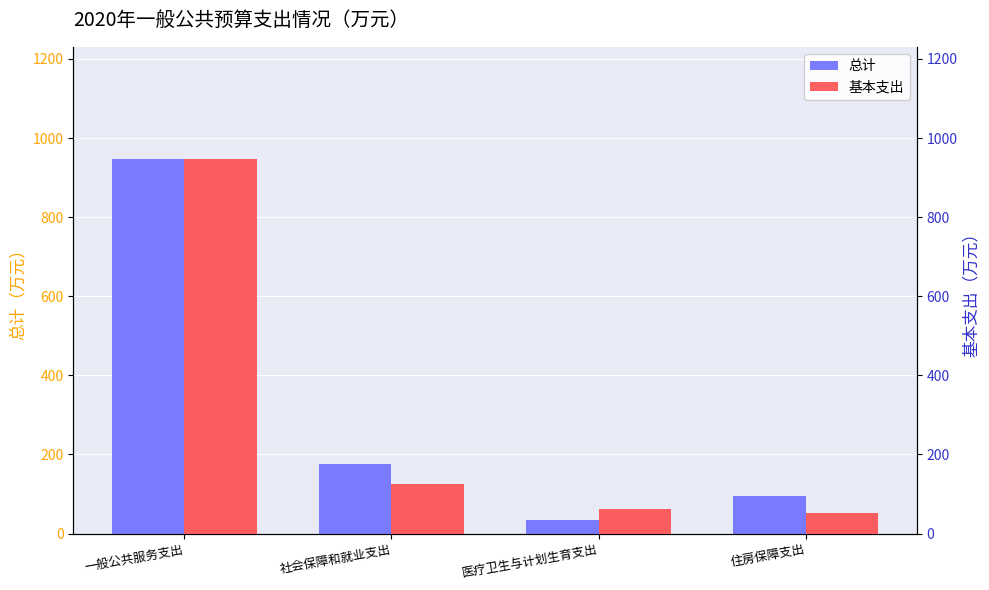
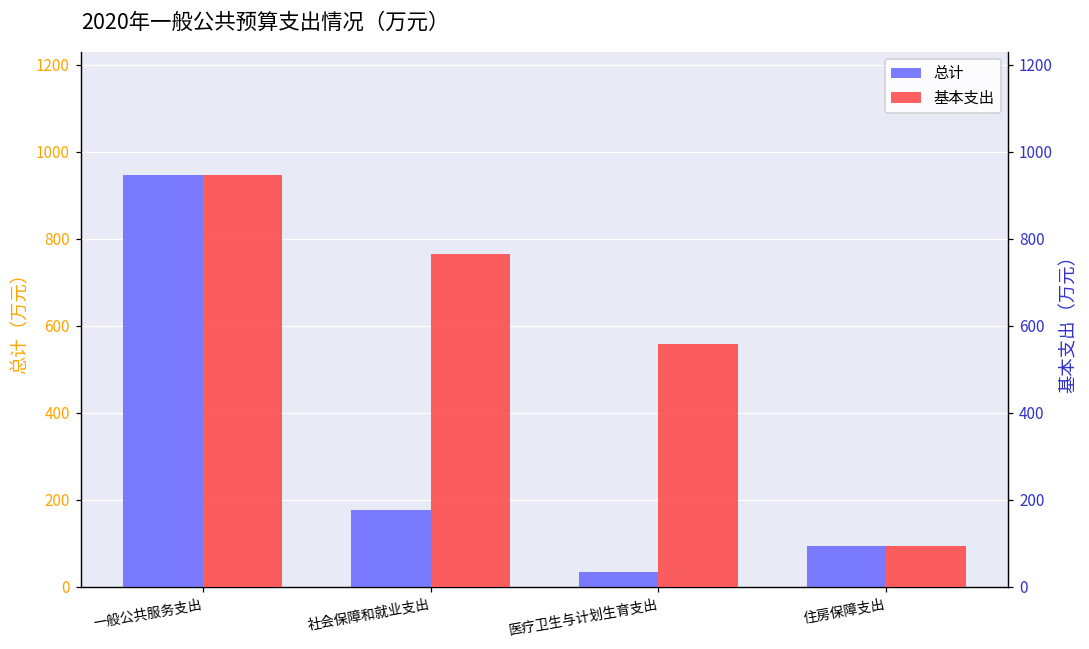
  {
    "总计": {
      "一般公共服务支出": 950,
      "社会保障和就业支出": 180,
      "医疗卫生与计划生育支出": 30,
      "住房保障支出": 90
    },
    "基本支出": {
      "一般公共服务支出": 950,
-     "社会保障和就业支出": 130,
-     "医疗卫生与计划生育支出": 60,
-     "住房保障支出": 50
+     "社会保障和就业支出": 770,
+     "医疗卫生与计划生育支出": 560,
+     "住房保障支出": 90
    }
  }
